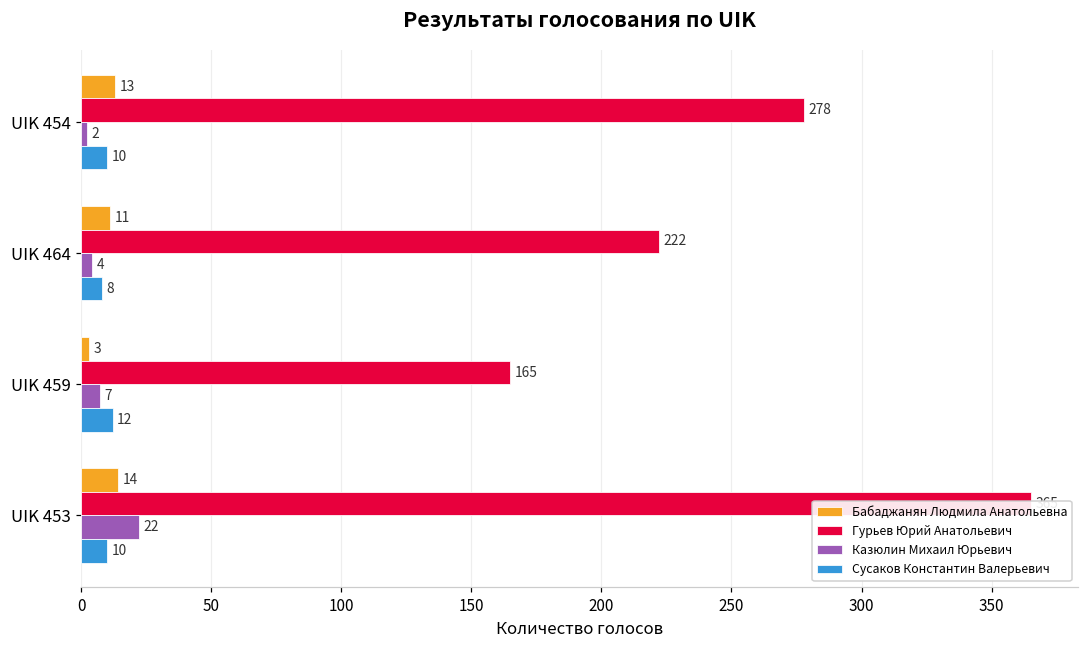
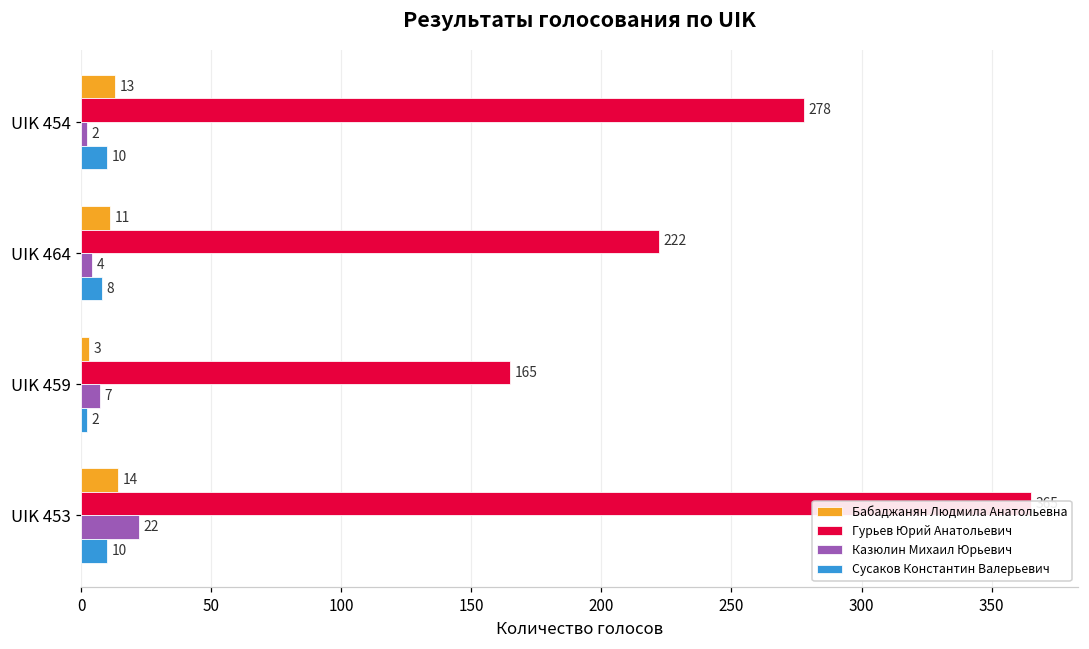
  {
    "Бабаджанян Людмила Анатольевна": {
      "UIK 454": 13,
      "UIK 464": 11,
      "UIK 459": 3,
      "UIK 453": 14
    },
    "Гурьев Юрий Анатольевич": {
      "UIK 454": 278,
      "UIK 464": 222,
      "UIK 459": 165
    },
    "Казюлин Михаил Юрьевич": {
      "UIK 454": 2,
      "UIK 464": 4,
      "UIK 459": 7,
      "UIK 453": 22
    },
    "Сусаков Константин Валерьевич": {
      "UIK 454": 10,
      "UIK 464": 8,
-     "UIK 459": 12,
+     "UIK 459": 2,
      "UIK 453": 10
    }
  }
